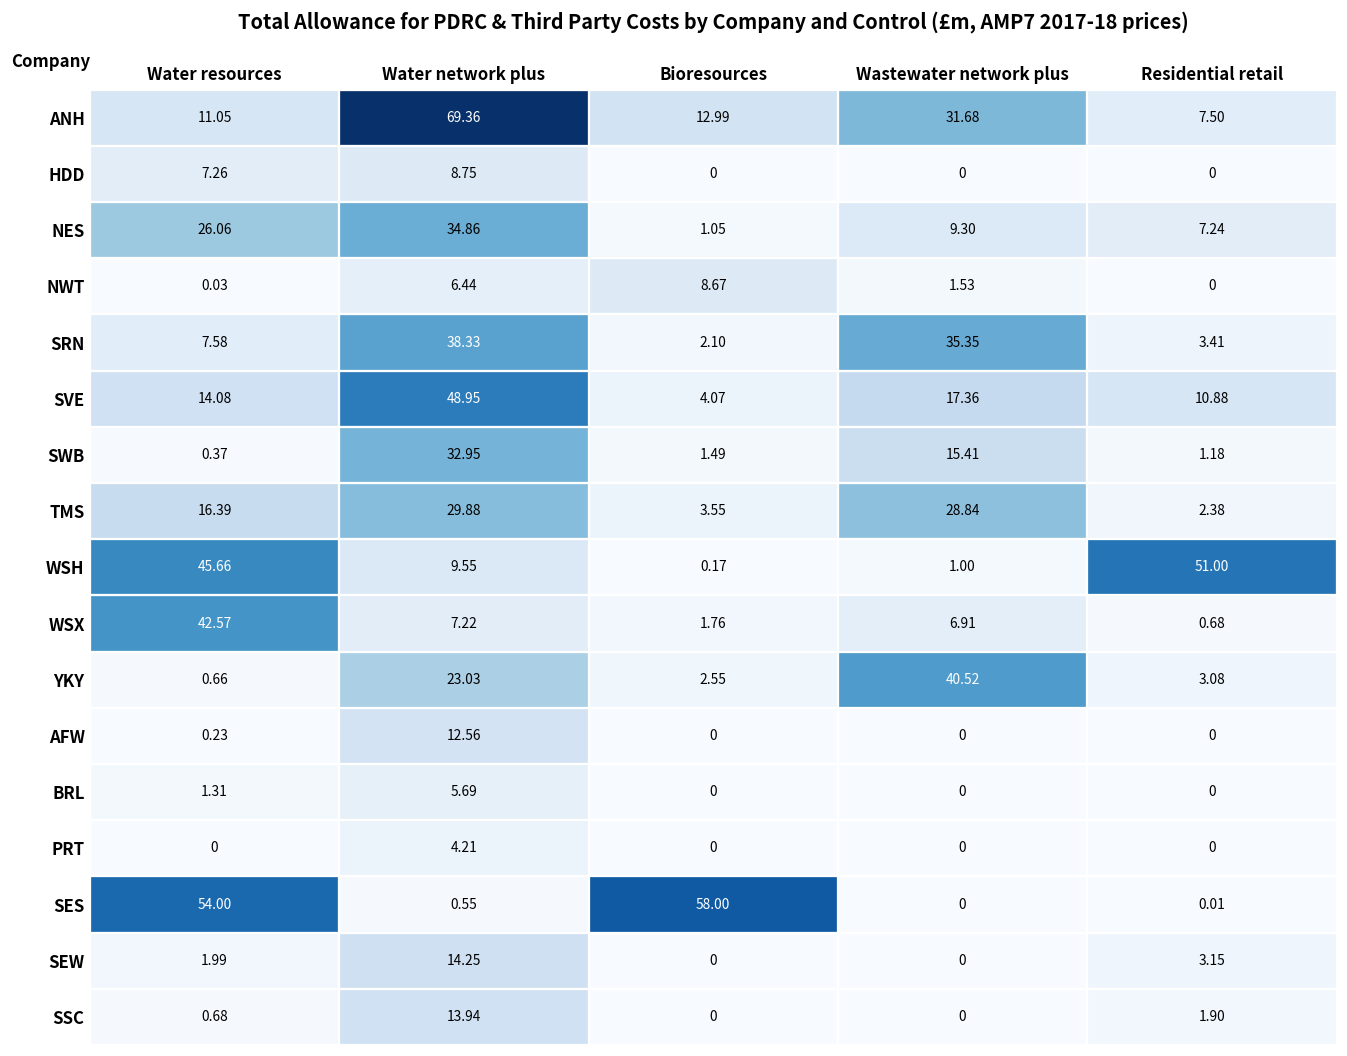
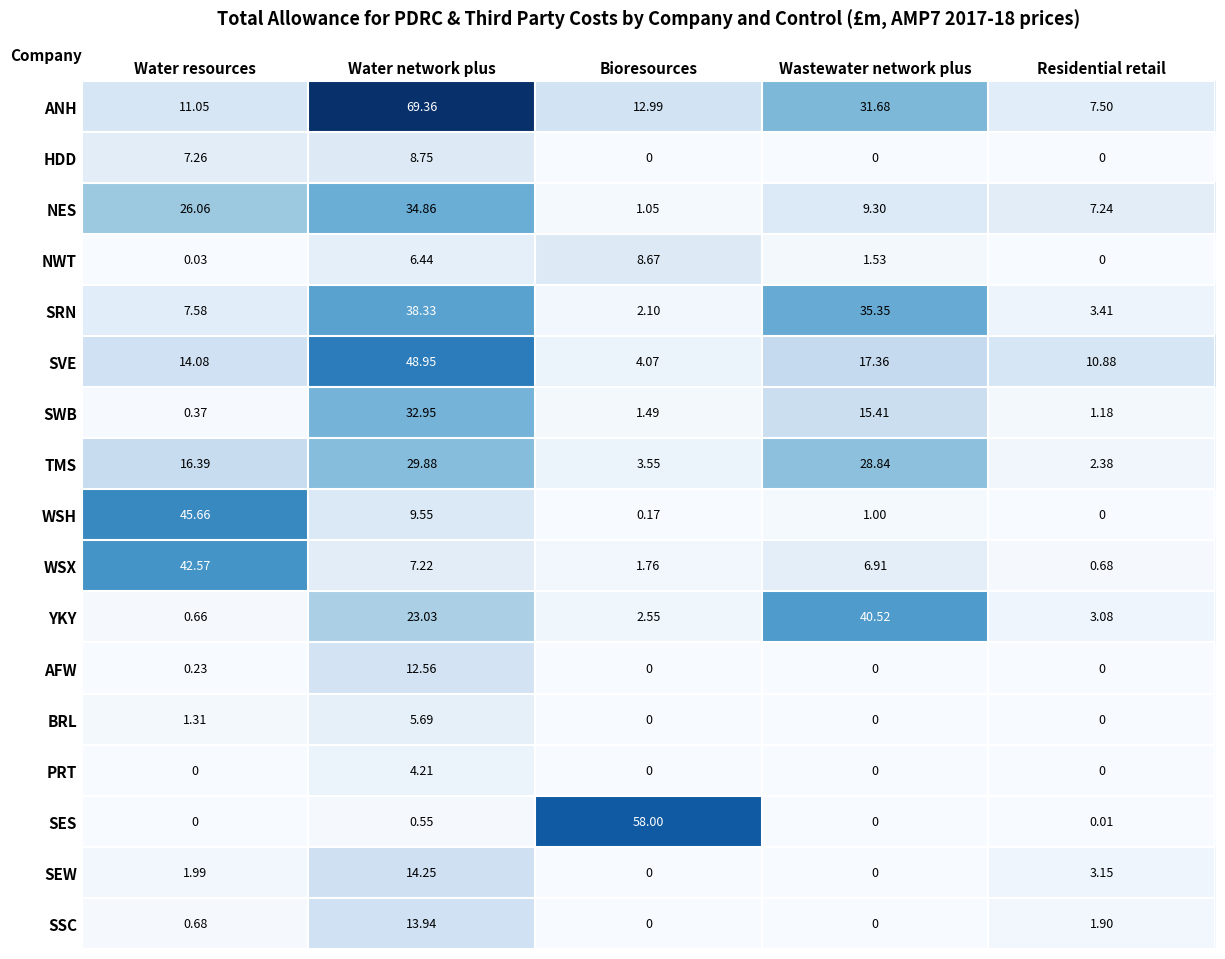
  {
    "ANH": {
      "Water resources": 11.05,
      "Water network plus": 69.36,
      "Bioresources": 12.99,
      "Wastewater network plus": 31.68,
      "Residential retail": 7.50
    },
    "HDD": {
      "Water resources": 7.26,
      "Water network plus": 8.75,
      "Bioresources": 0,
      "Wastewater network plus": 0,
      "Residential retail": 0
    },
    "NES": {
      "Water resources": 26.06,
      "Water network plus": 34.86,
      "Bioresources": 1.05,
      "Wastewater network plus": 9.30,
      "Residential retail": 7.24
    },
    "NWT": {
      "Water resources": 0.03,
      "Water network plus": 6.44,
      "Bioresources": 8.67,
      "Wastewater network plus": 1.53,
      "Residential retail": 0
    },
    "SRN": {
      "Water resources": 7.58,
      "Water network plus": 38.33,
      "Bioresources": 2.10,
      "Wastewater network plus": 35.35,
      "Residential retail": 3.41
    },
    "SVE": {
      "Water resources": 14.08,
      "Water network plus": 48.95,
      "Bioresources": 4.07,
      "Wastewater network plus": 17.36,
      "Residential retail": 10.88
    },
    "SWB": {
      "Water resources": 0.37,
      "Water network plus": 32.95,
      "Bioresources": 1.49,
      "Wastewater network plus": 15.41,
      "Residential retail": 1.18
    },
    "TMS": {
      "Water resources": 16.39,
      "Water network plus": 29.88,
      "Bioresources": 3.55,
      "Wastewater network plus": 28.84,
      "Residential retail": 2.38
    },
    "WSH": {
      "Water resources": 45.66,
      "Water network plus": 9.55,
      "Bioresources": 0.17,
      "Wastewater network plus": 1.00,
-     "Residential retail": 51.00
+     "Residential retail": 0
    },
    "WSX": {
      "Water resources": 42.57,
      "Water network plus": 7.22,
      "Bioresources": 1.76,
      "Wastewater network plus": 6.91,
      "Residential retail": 0.68
    },
    "YKY": {
      "Water resources": 0.66,
      "Water network plus": 23.03,
      "Bioresources": 2.55,
      "Wastewater network plus": 40.52,
      "Residential retail": 3.08
    },
    "AFW": {
      "Water resources": 0.23,
      "Water network plus": 12.56,
      "Bioresources": 0,
      "Wastewater network plus": 0,
      "Residential retail": 0
    },
    "BRL": {
      "Water resources": 1.31,
      "Water network plus": 5.69,
      "Bioresources": 0,
      "Wastewater network plus": 0,
      "Residential retail": 0
    },
    "PRT": {
      "Water resources": 0,
      "Water network plus": 4.21,
      "Bioresources": 0,
      "Wastewater network plus": 0,
      "Residential retail": 0
    },
    "SES": {
-     "Water resources": 54.00,
+     "Water resources": 0,
      "Water network plus": 0.55,
      "Bioresources": 58.00,
      "Wastewater network plus": 0,
      "Residential retail": 0.01
    },
    "SEW": {
      "Water resources": 1.99,
      "Water network plus": 14.25,
      "Bioresources": 0,
      "Wastewater network plus": 0,
      "Residential retail": 3.15
    },
    "SSC": {
      "Water resources": 0.68,
      "Water network plus": 13.94,
      "Bioresources": 0,
      "Wastewater network plus": 0,
      "Residential retail": 1.90
    }
  }
